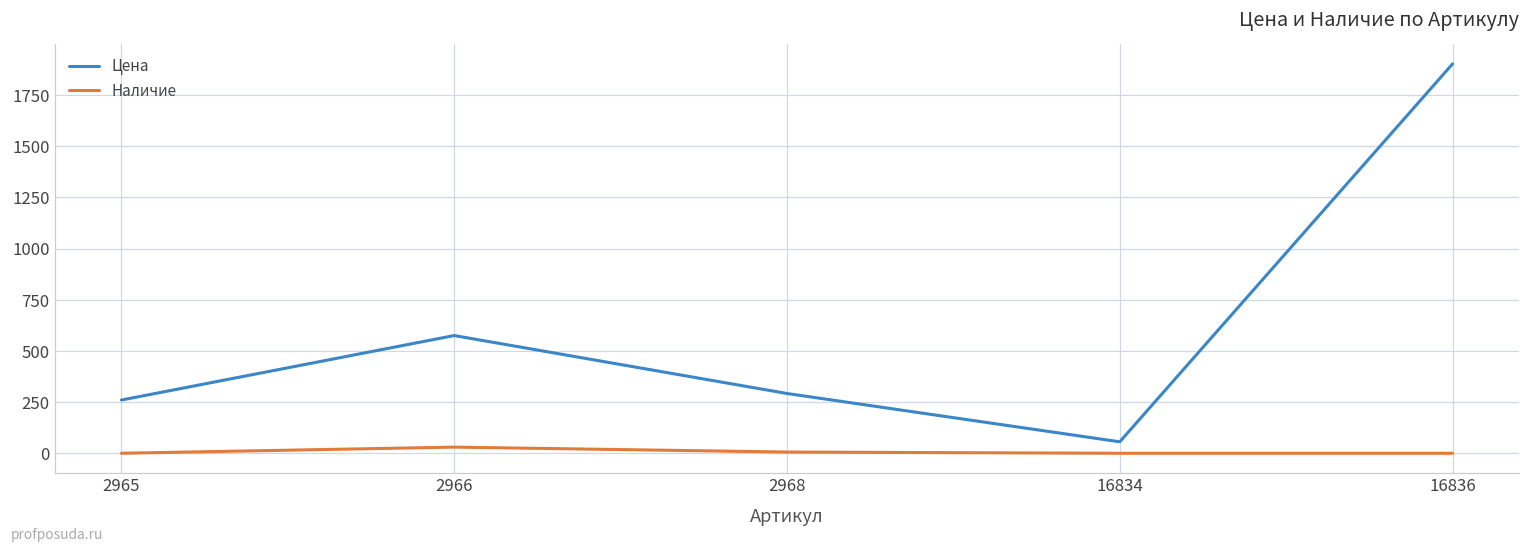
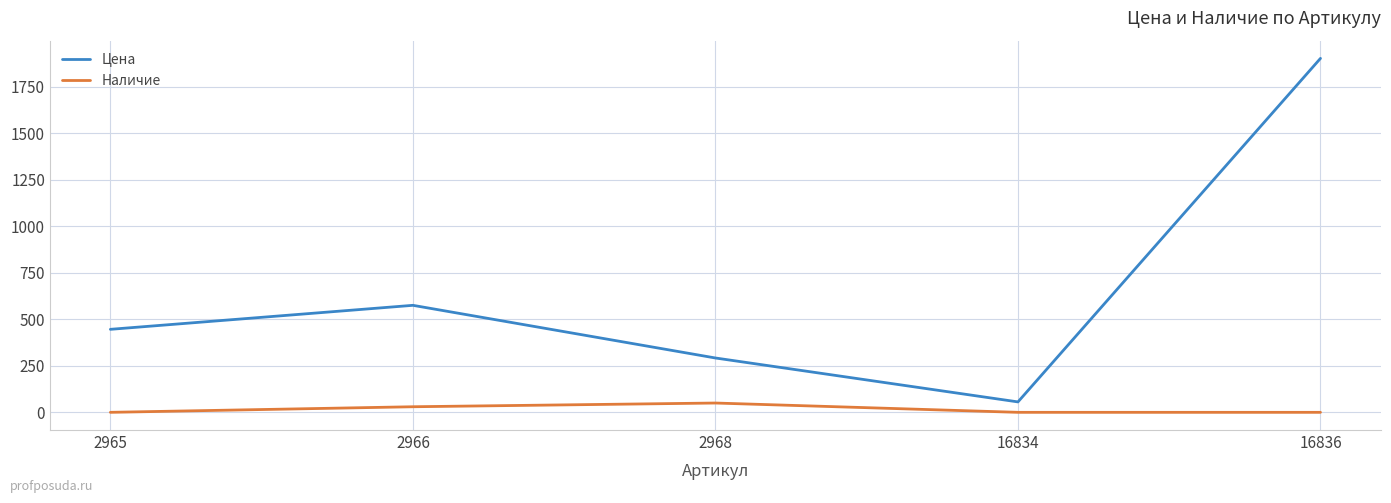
  {
    "Цена": {
-     "2965": 260,
+     "2965": 450,
      "2966": 580,
      "2968": 290,
      "16834": 60,
      "16836": 1900
    },
    "Наличие": {
      "2965": 0,
      "2966": 30,
-     "2968": 10,
+     "2968": 50,
      "16834": 0,
      "16836": 0
    }
  }
